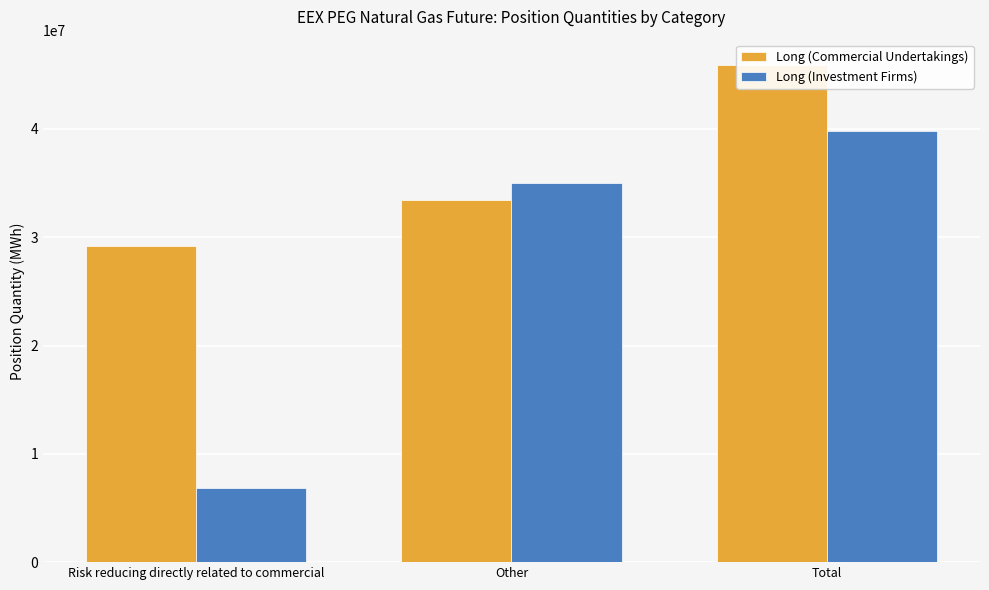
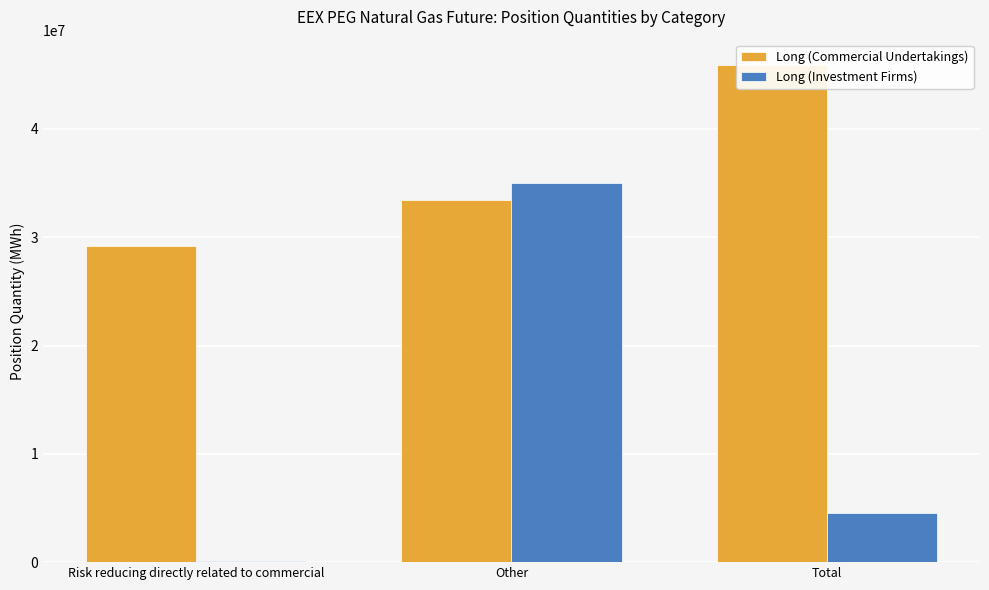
  {
    "Long (Commercial Undertakings)": {
      "Risk reducing directly related to commercial": 29200000,
      "Other": 33400000
    },
    "Long (Investment Firms)": {
-     "Risk reducing directly related to commercial": 6800000,
+     "Risk reducing directly related to commercial": 100000,
      "Other": 35000000,
-     "Total": 39800000
+     "Total": 4500000
    }
  }
